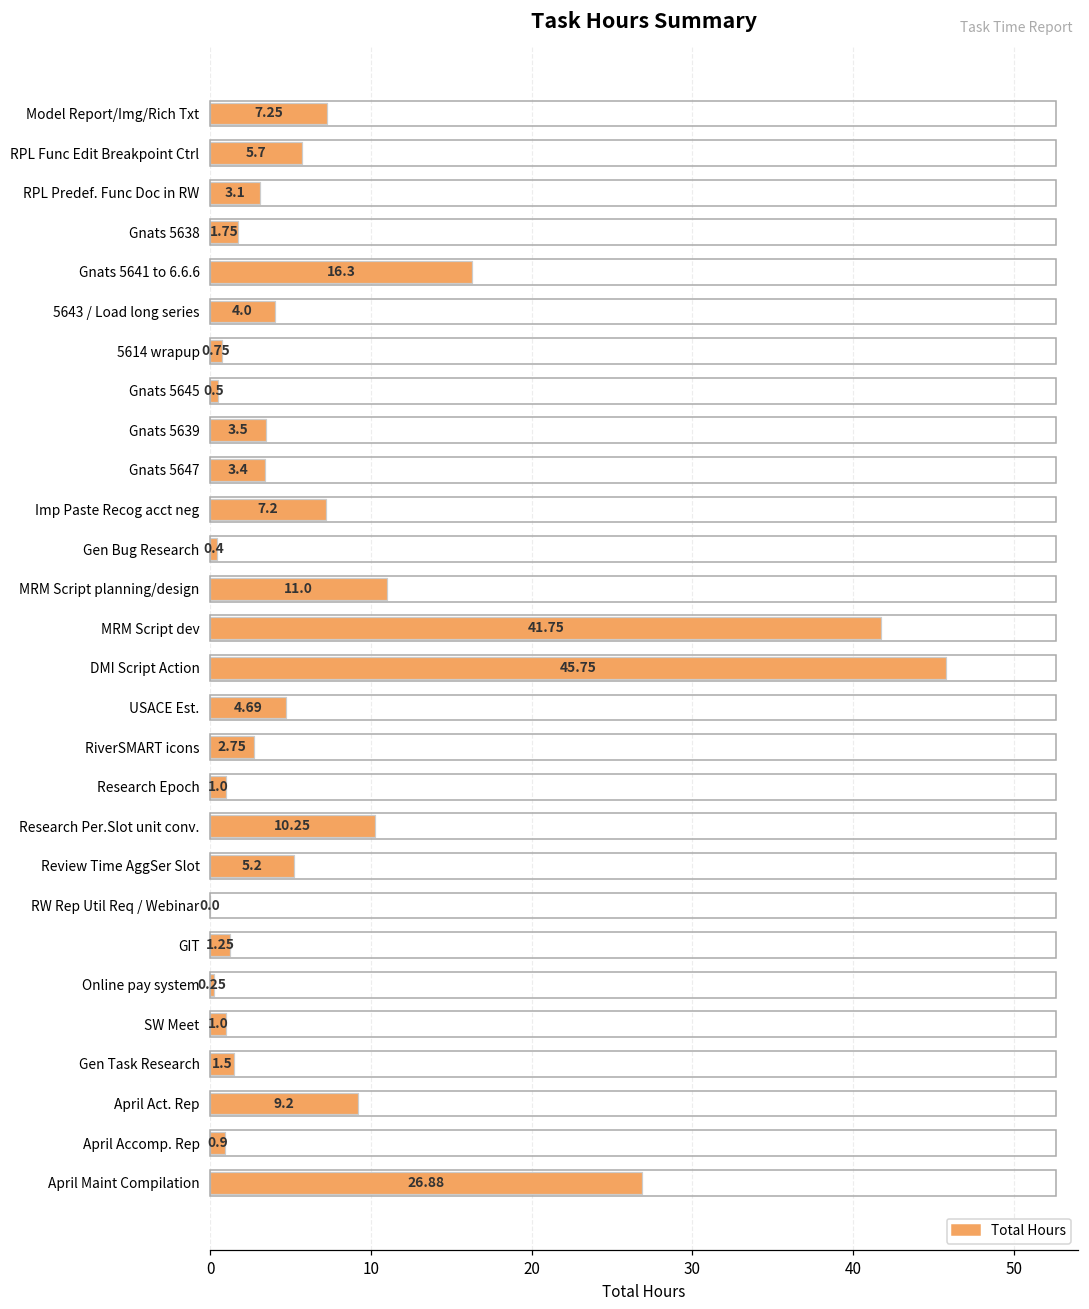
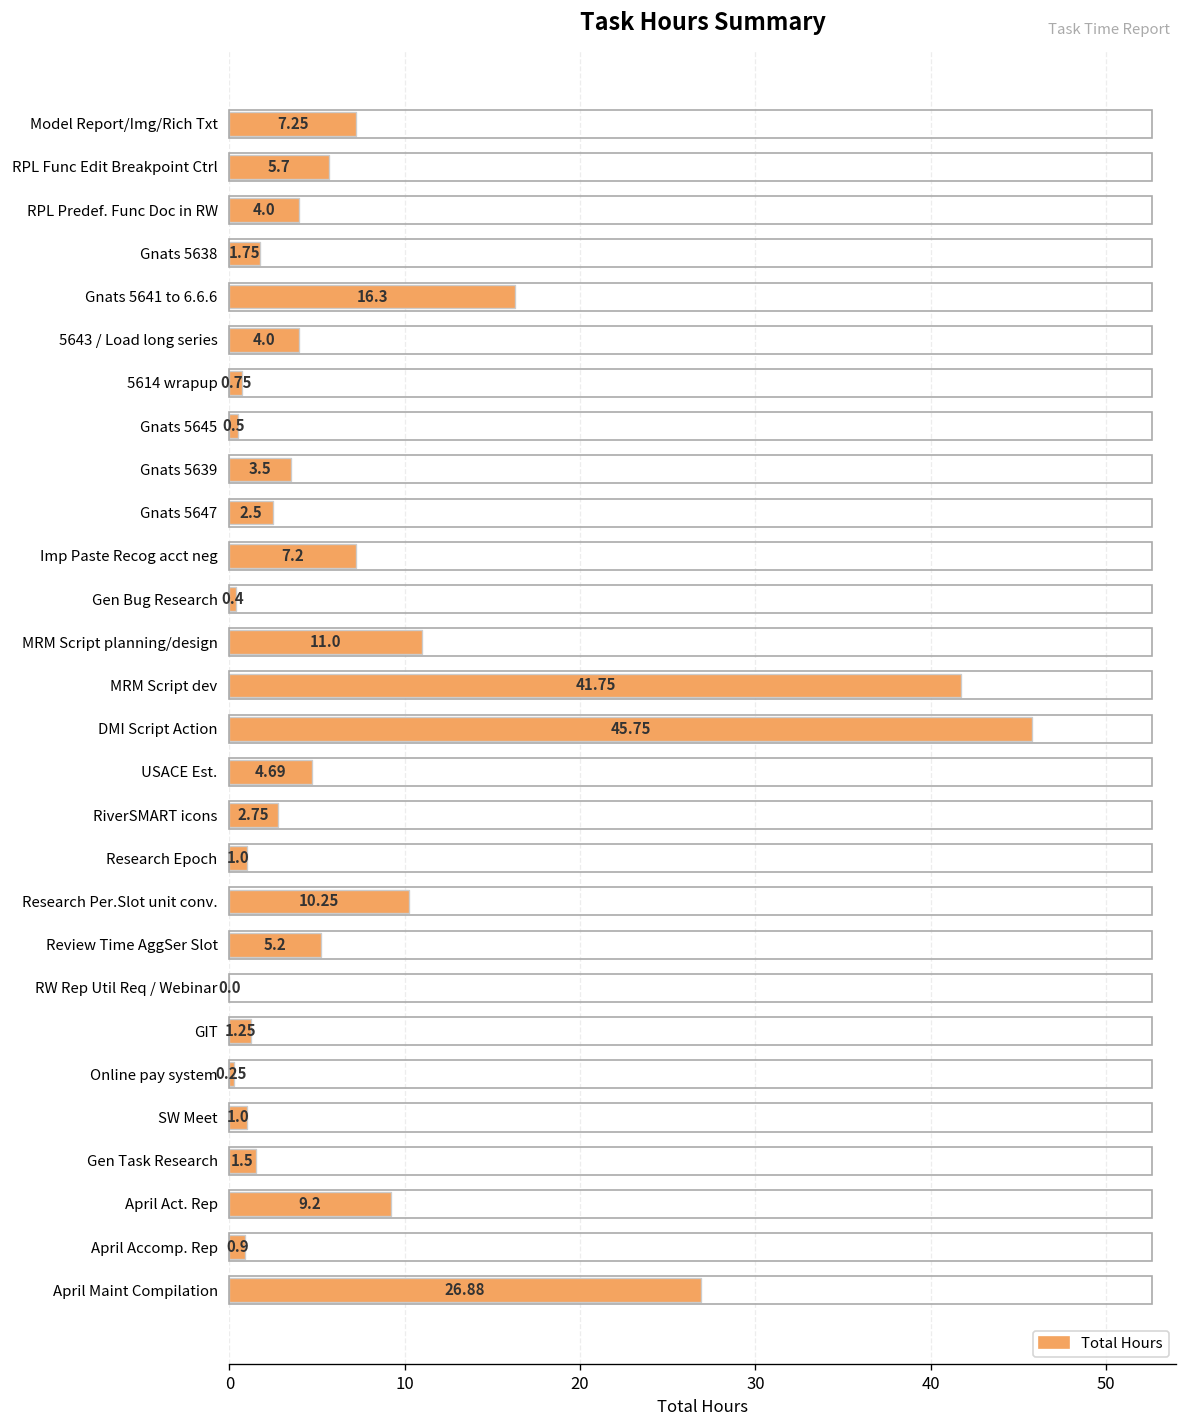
  {
    "Model Report/Img/Rich Txt": 7.25,
    "RPL Func Edit Breakpoint Ctrl": 5.7,
-   "RPL Predef. Func Doc in RW": 3.1,
+   "RPL Predef. Func Doc in RW": 4.0,
    "Gnats 5638": 1.75,
    "Gnats 5641 to 6.6.6": 16.3,
    "5643 / Load long series": 4.0,
    "5614 wrapup": 0.75,
    "Gnats 5645": 0.5,
    "Gnats 5639": 3.5,
-   "Gnats 5647": 3.4,
+   "Gnats 5647": 2.5,
    "Imp Paste Recog acct neg": 7.2,
    "Gen Bug Research": 0.4,
    "MRM Script planning/design": 11.0,
    "MRM Script dev": 41.75,
    "DMI Script Action": 45.75,
    "USACE Est.": 4.69,
    "RiverSMART icons": 2.75,
    "Research Epoch": 1.0,
    "Research Per.Slot unit conv.": 10.25,
    "Review Time AggSer Slot": 5.2,
    "RW Rep Util Req / Webinar": 0.0,
    "GIT": 1.25,
    "Online pay system": 0.25,
    "SW Meet": 1.0,
    "Gen Task Research": 1.5,
    "April Act. Rep": 9.2,
    "April Accomp. Rep": 0.9,
    "April Maint Compilation": 26.88
  }
